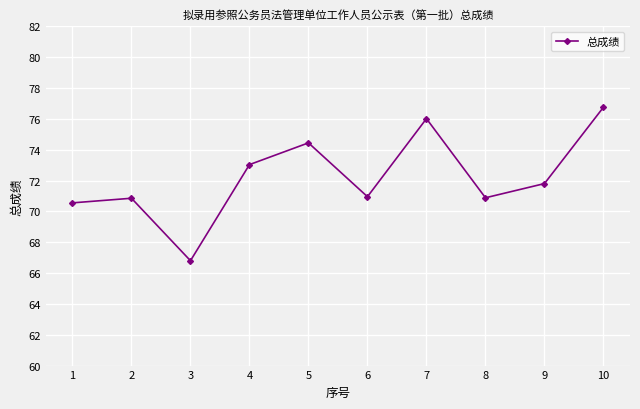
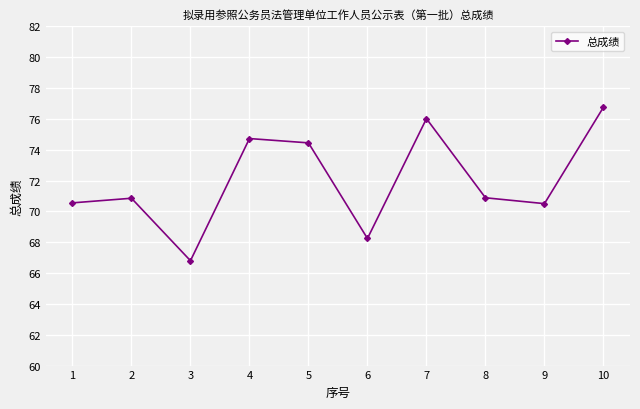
  {
    "1": 70.6,
    "2": 70.9,
    "3": 66.8,
-   "4": 73.0,
+   "4": 74.7,
    "5": 74.4,
-   "6": 71.0,
+   "6": 68.2,
    "7": 76.0,
    "8": 70.9,
-   "9": 71.8,
+   "9": 70.5,
    "10": 76.8
  }
